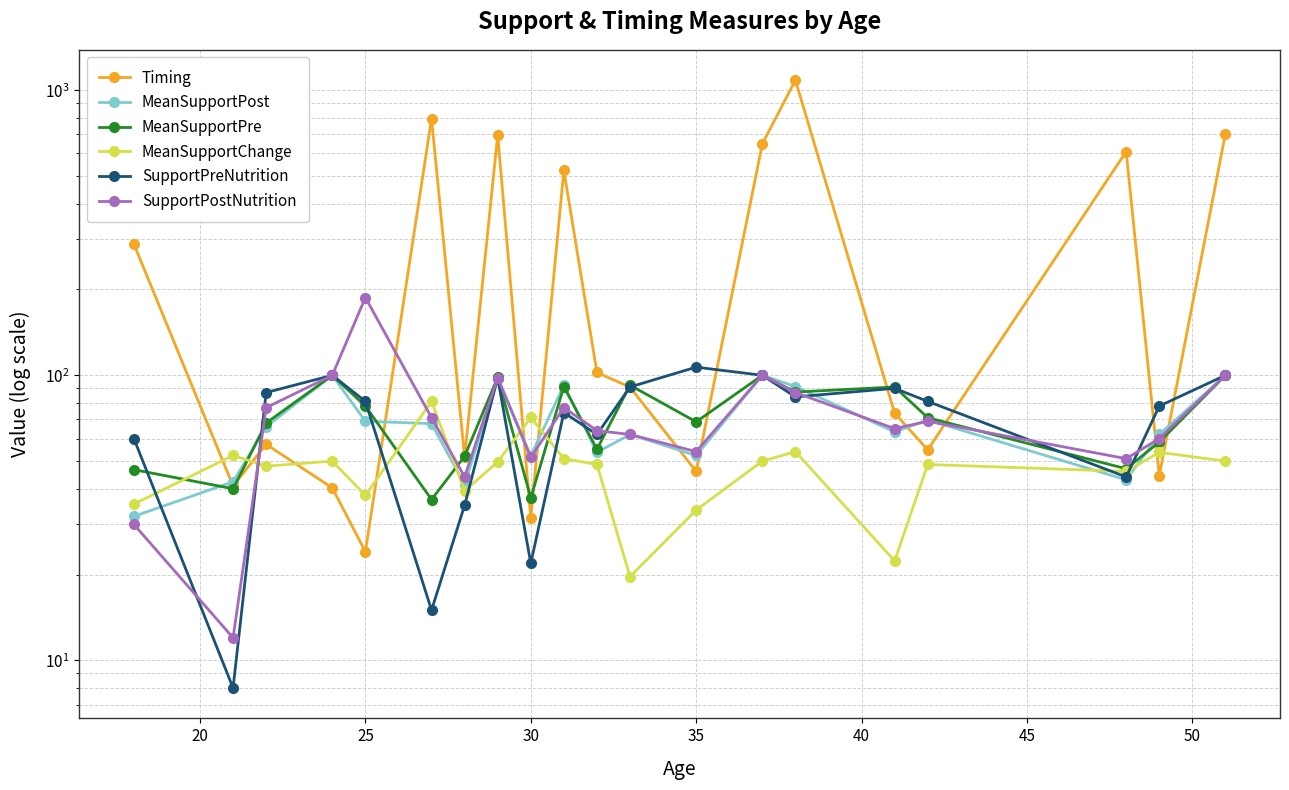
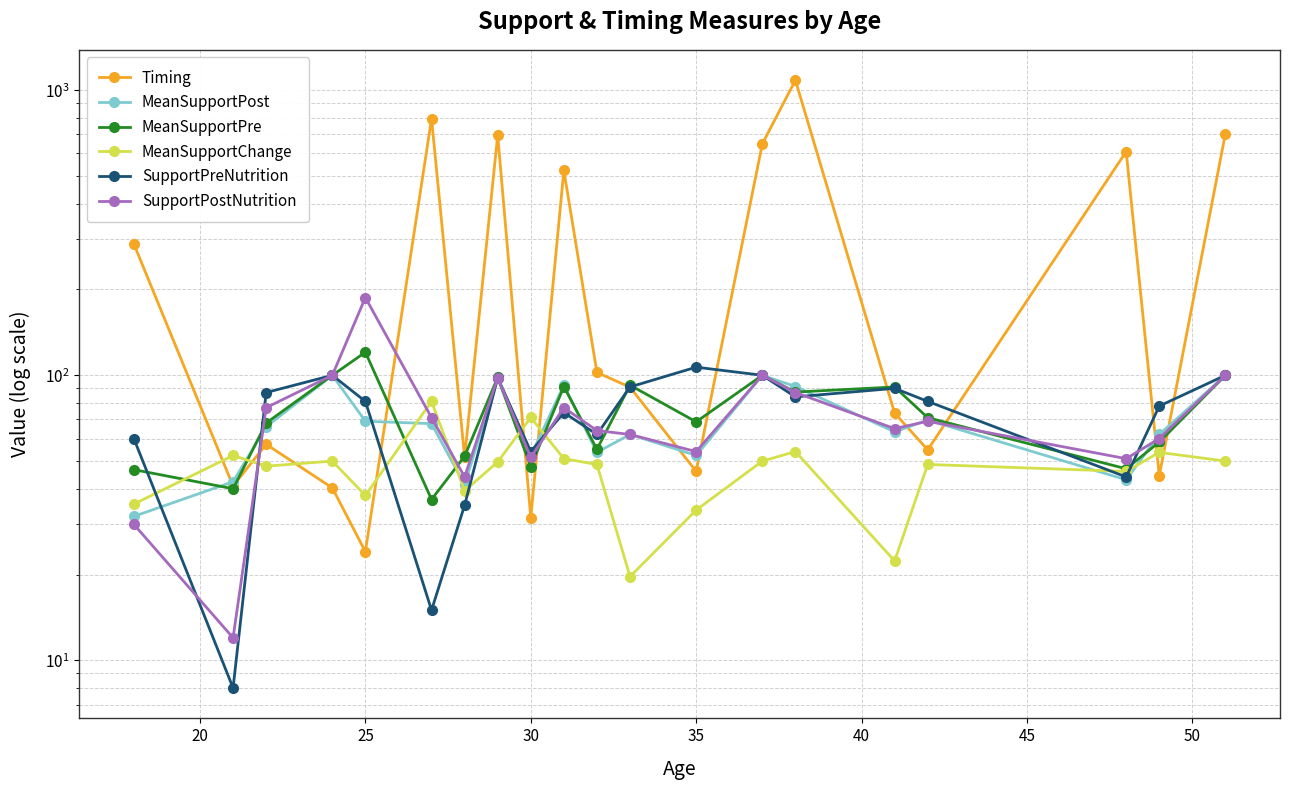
  {
    "Timing": {
      "25": 24,
      "30": 32,
      "35": 46
    },
    "MeanSupportPost": {
      "25": 69,
      "35": 52
    },
    "MeanSupportPre": {
-     "25": 78,
-     "30": 37,
+     "25": 121,
+     "30": 48,
      "35": 69
    },
    "MeanSupportChange": {
      "25": 38,
      "30": 71,
      "35": 34
    },
    "SupportPreNutrition": {
      "25": 81,
-     "30": 22,
+     "30": 54,
      "35": 107
    },
    "SupportPostNutrition": {
      "25": 190,
      "35": 54
    }
  }
